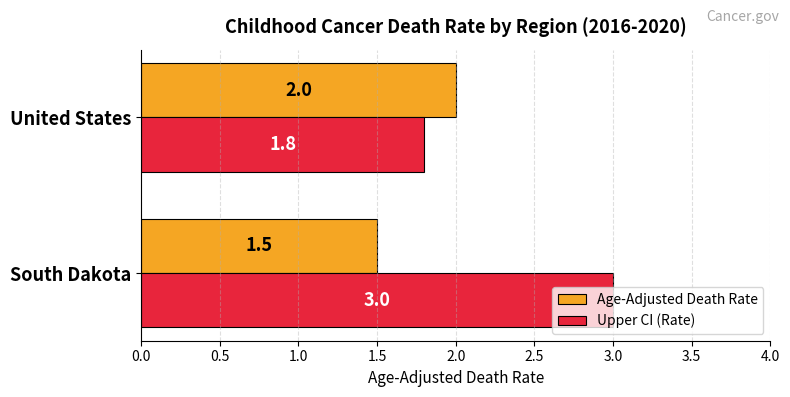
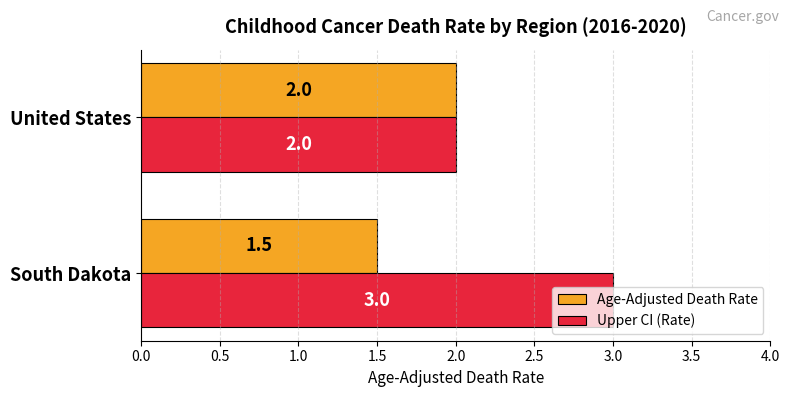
  {
    "Age-Adjusted Death Rate": {
      "United States": 2.0,
      "South Dakota": 1.5
    },
    "Upper CI (Rate)": {
-     "United States": 1.8
+     "United States": 2.0
    }
  }
